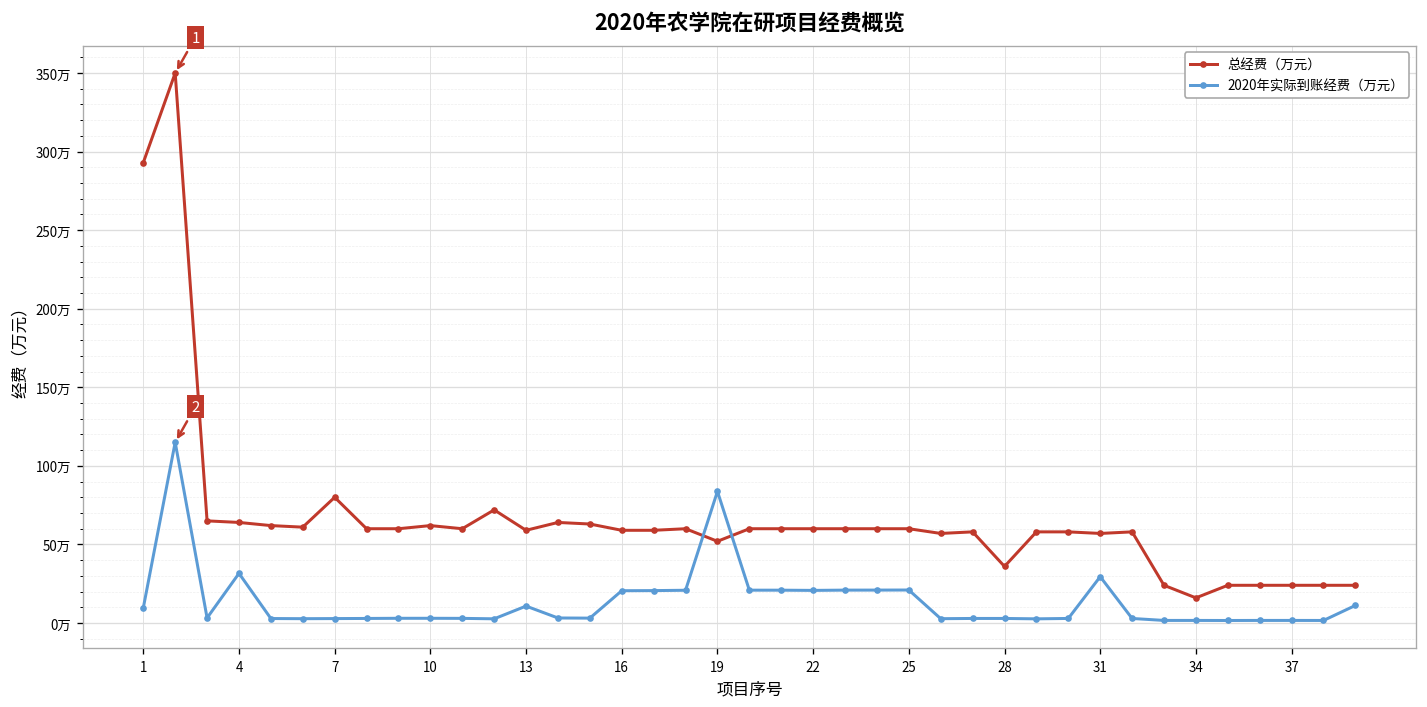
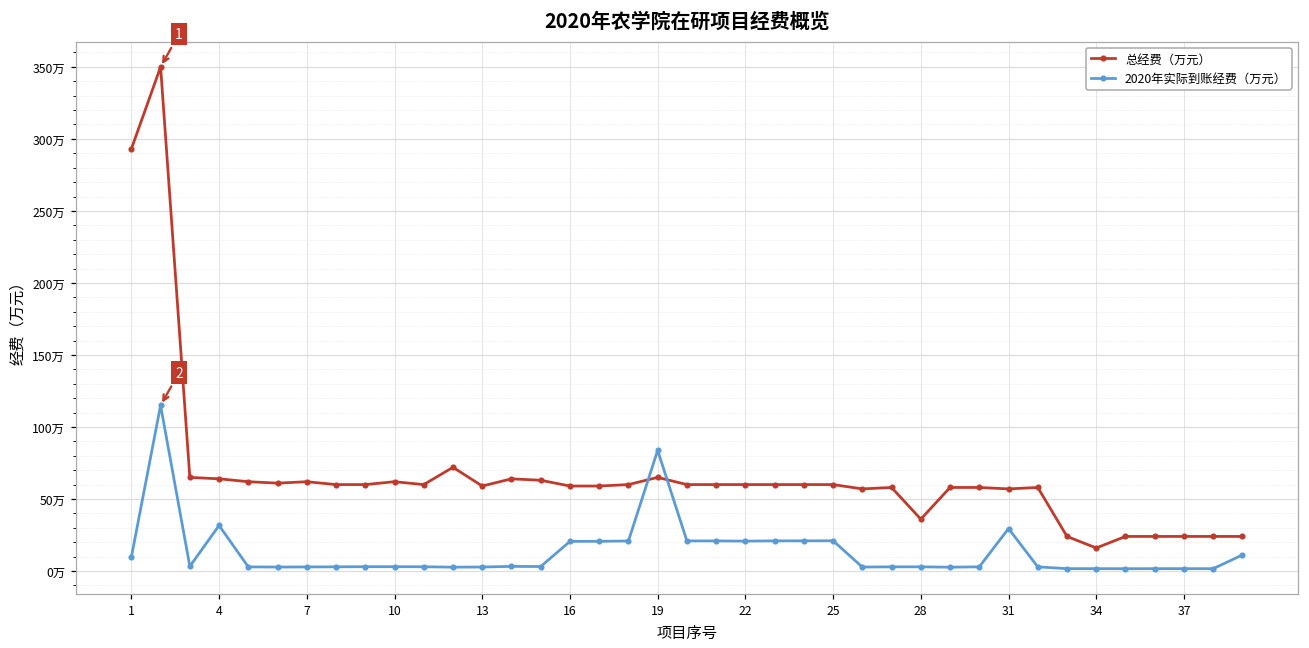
  {
    "总经费（万元）": {
      "1": "293万",
      "4": "64万",
-     "7": "80万",
+     "7": "62万",
      "10": "62万",
      "13": "59万",
      "16": "59万",
-     "19": "52万",
+     "19": "65万",
      "22": "60万",
      "25": "60万",
      "28": "36万",
      "31": "57万",
      "34": "16万",
      "37": "24万"
    },
    "2020年实际到账经费（万元）": {
      "1": "10万",
      "4": "32万",
      "7": "3万",
      "10": "3万",
-     "13": "11万",
+     "13": "3万",
      "16": "21万",
      "19": "84万",
      "22": "21万",
      "25": "21万",
      "28": "3万",
      "31": "29万",
      "34": "2万",
      "37": "2万"
    }
  }
